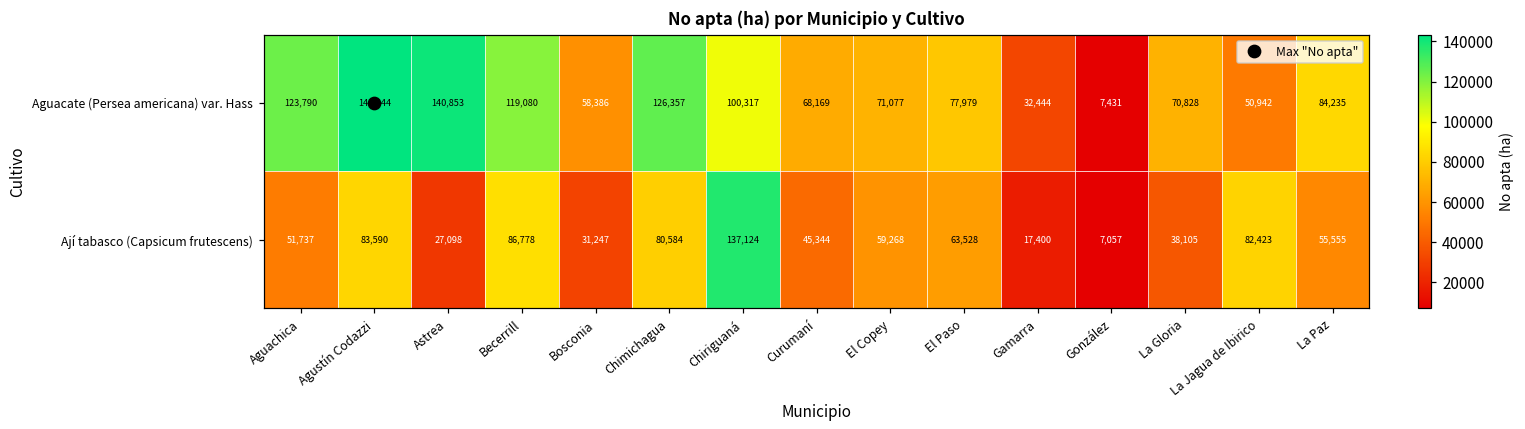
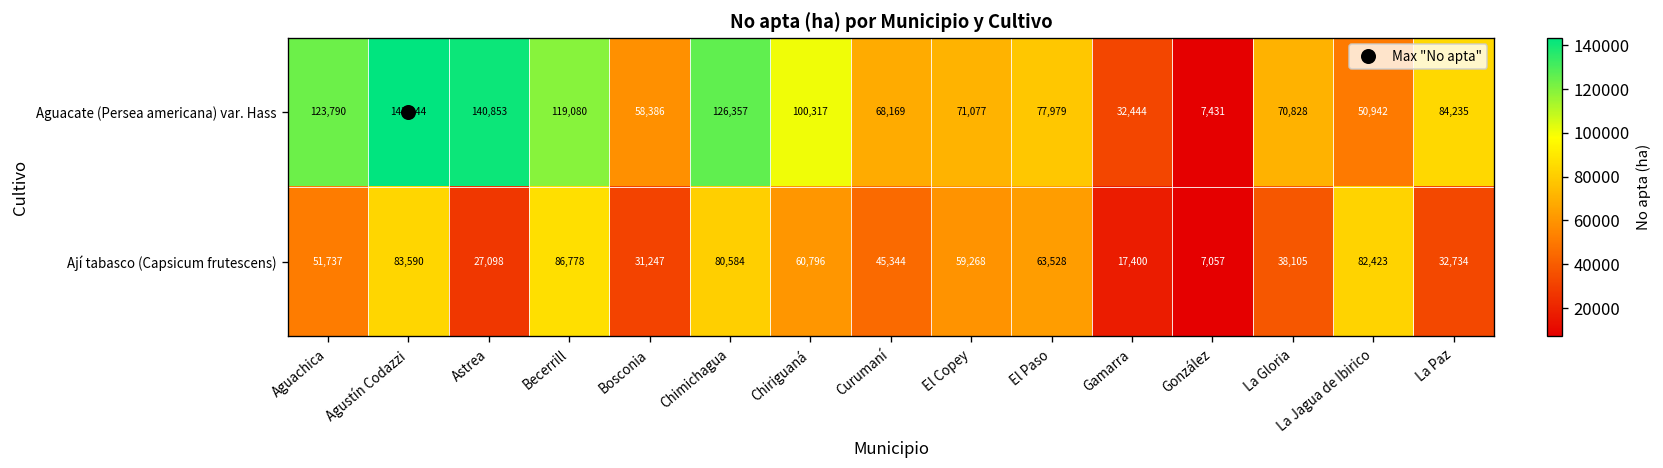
  {
    "Aguacate (Persea americana) var. Hass": {
      "Aguachica": "123,790",
      "Astrea": "140,853",
      "Becerrill": "119,080",
      "Bosconia": "58,386",
      "Chimichagua": "126,357",
      "Chiriguaná": "100,317",
      "Curumaní": "68,169",
      "El Copey": "71,077",
      "El Paso": "77,979",
      "Gamarra": "32,444",
      "González": "7,431",
      "La Gloria": "70,828",
      "La Jagua de Ibirico": "50,942",
      "La Paz": "84,235"
    },
    "Ají tabasco (Capsicum frutescens)": {
      "Aguachica": "51,737",
      "Agustín Codazzi": "83,590",
      "Astrea": "27,098",
      "Becerrill": "86,778",
      "Bosconia": "31,247",
      "Chimichagua": "80,584",
-     "Chiriguaná": "137,124",
+     "Chiriguaná": "60,796",
      "Curumaní": "45,344",
      "El Copey": "59,268",
      "El Paso": "63,528",
      "Gamarra": "17,400",
      "González": "7,057",
      "La Gloria": "38,105",
      "La Jagua de Ibirico": "82,423",
-     "La Paz": "55,555"
+     "La Paz": "32,734"
    }
  }
